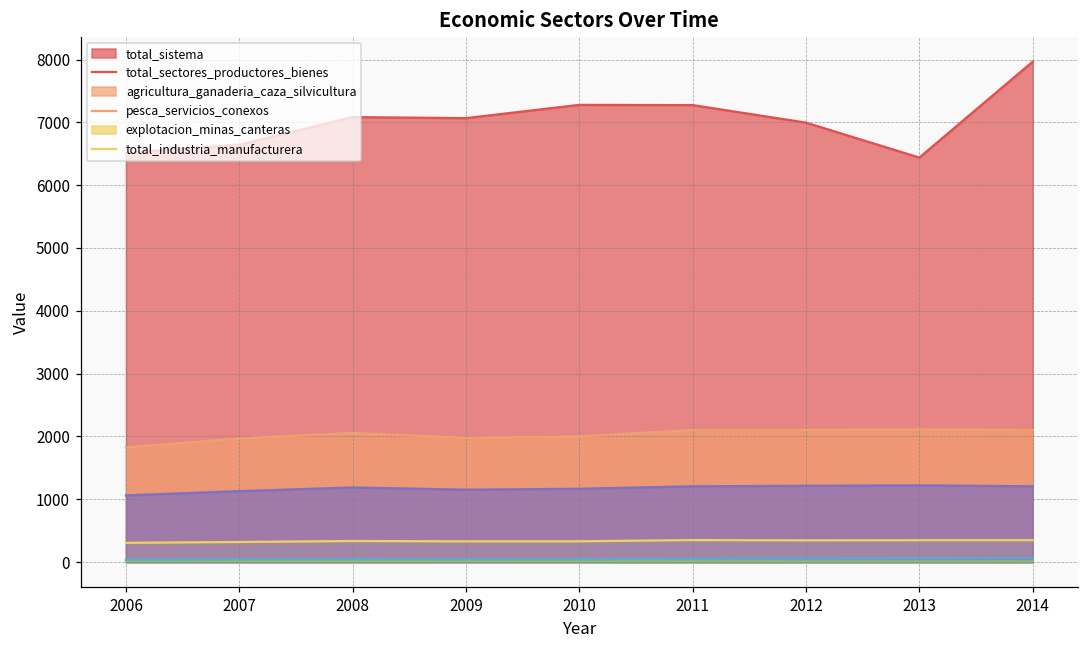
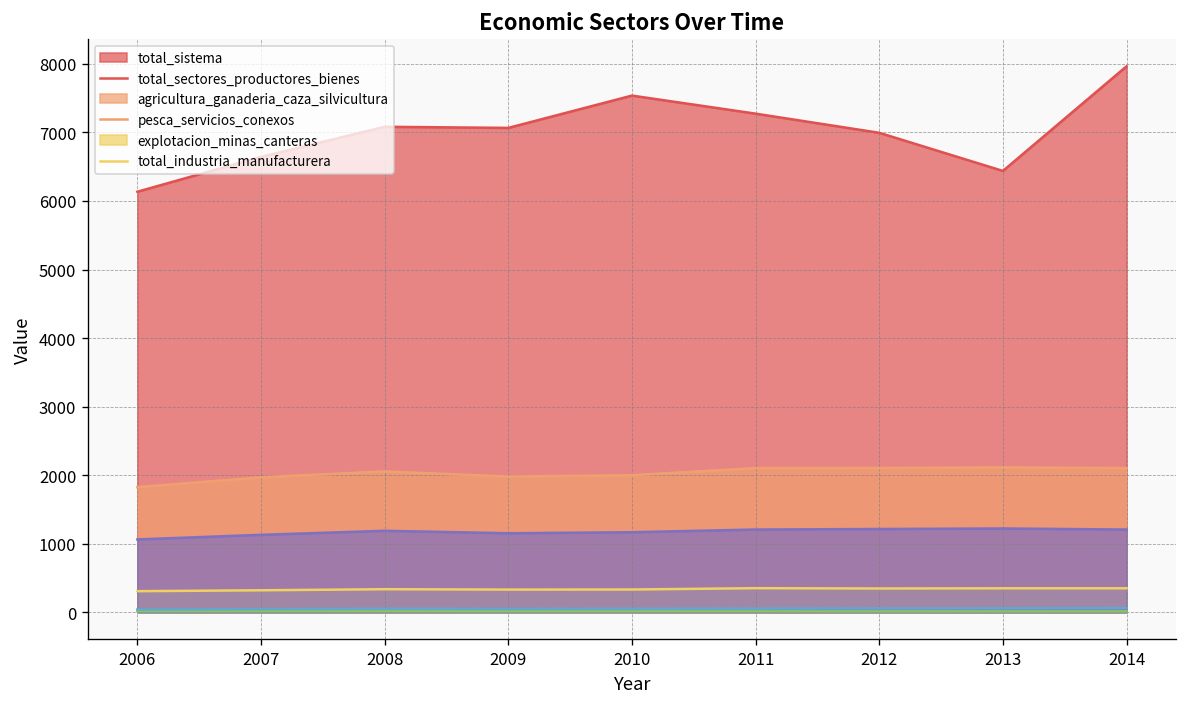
  {
    "total_sistema": {
-     "2006": 6500,
+     "2006": 6100,
      "2009": 7100,
-     "2010": 7300,
+     "2010": 7500,
      "2011": 7300,
      "2012": 7000,
      "2013": 6400,
      "2014": 8000
    }
  }
